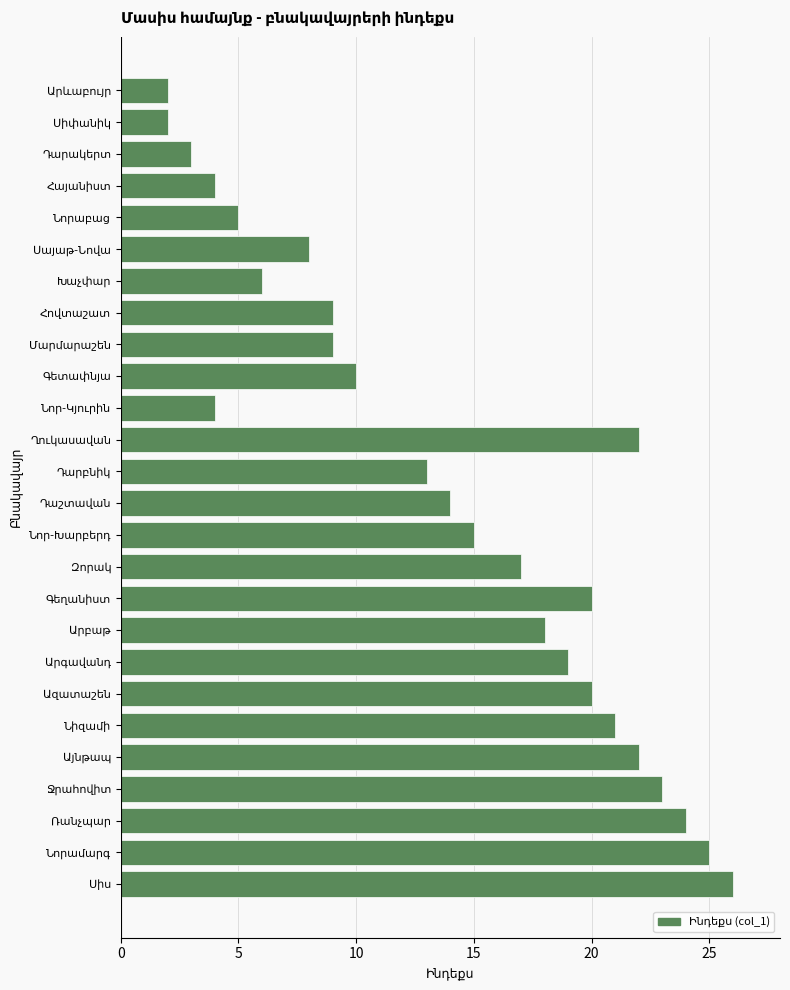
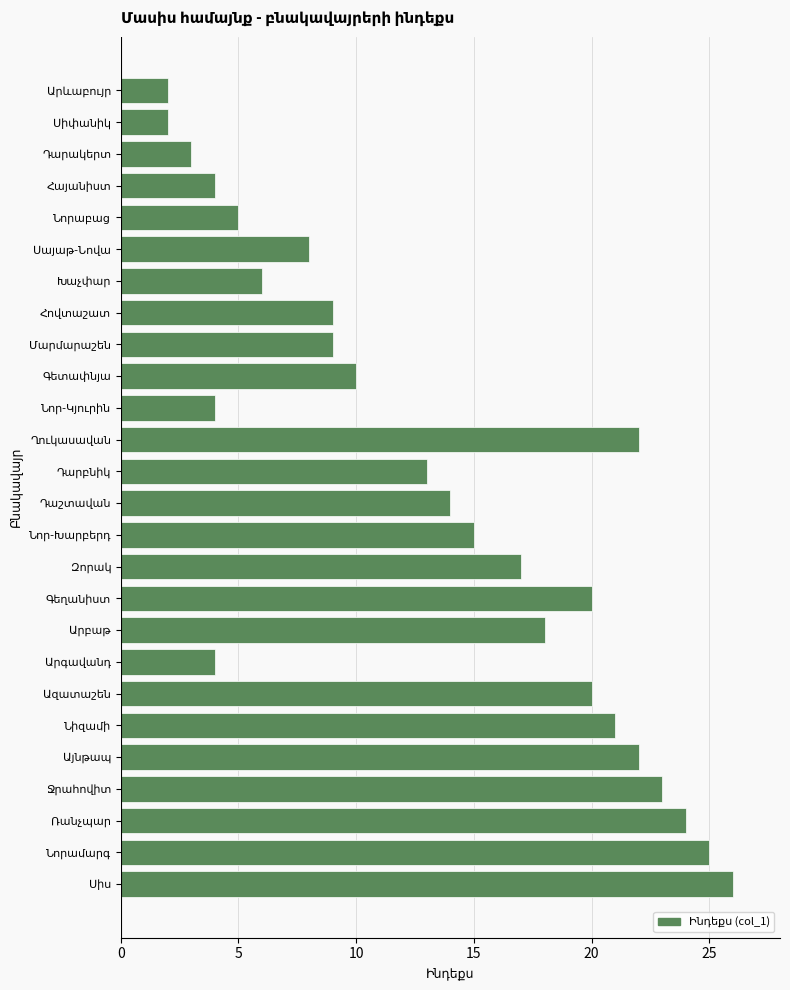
  {
    "Արևաբույր": 2,
    "Սիփանիկ": 2,
    "Դարակերտ": 3,
    "Հայանիստ": 4,
    "Նորաբաց": 5,
    "Սայաթ-Նովա": 8,
    "Խաչփար": 6,
    "Հովտաշատ": 9,
    "Մարմարաշեն": 9,
    "Գետափնյա": 10,
    "Նոր-Կյուրին": 4,
    "Ղուկասավան": 22,
    "Դարբնիկ": 13,
    "Դաշտավան": 14,
    "Նոր-Խարբերդ": 15,
    "Զորակ": 17,
    "Գեղանիստ": 20,
    "Արբաթ": 18,
-   "Արգավանդ": 19,
+   "Արգավանդ": 4,
    "Ազատաշեն": 20,
    "Նիզամի": 21,
    "Այնթապ": 22,
    "Ջրահովիտ": 23,
    "Ռանչպար": 24,
    "Նորամարգ": 25,
    "Սիս": 26
  }
